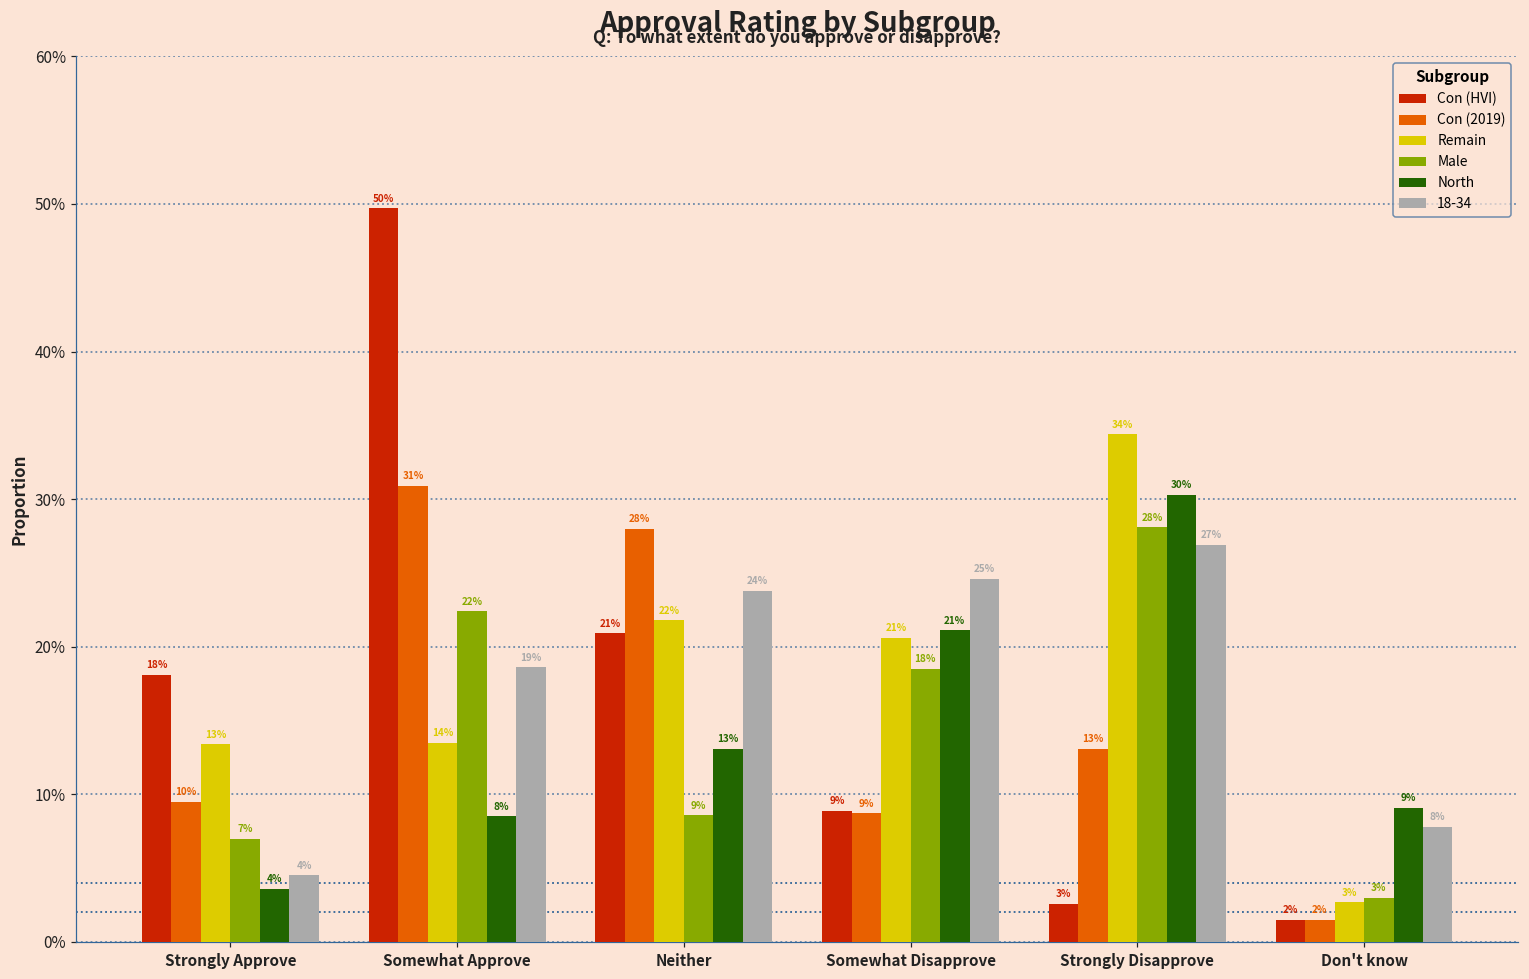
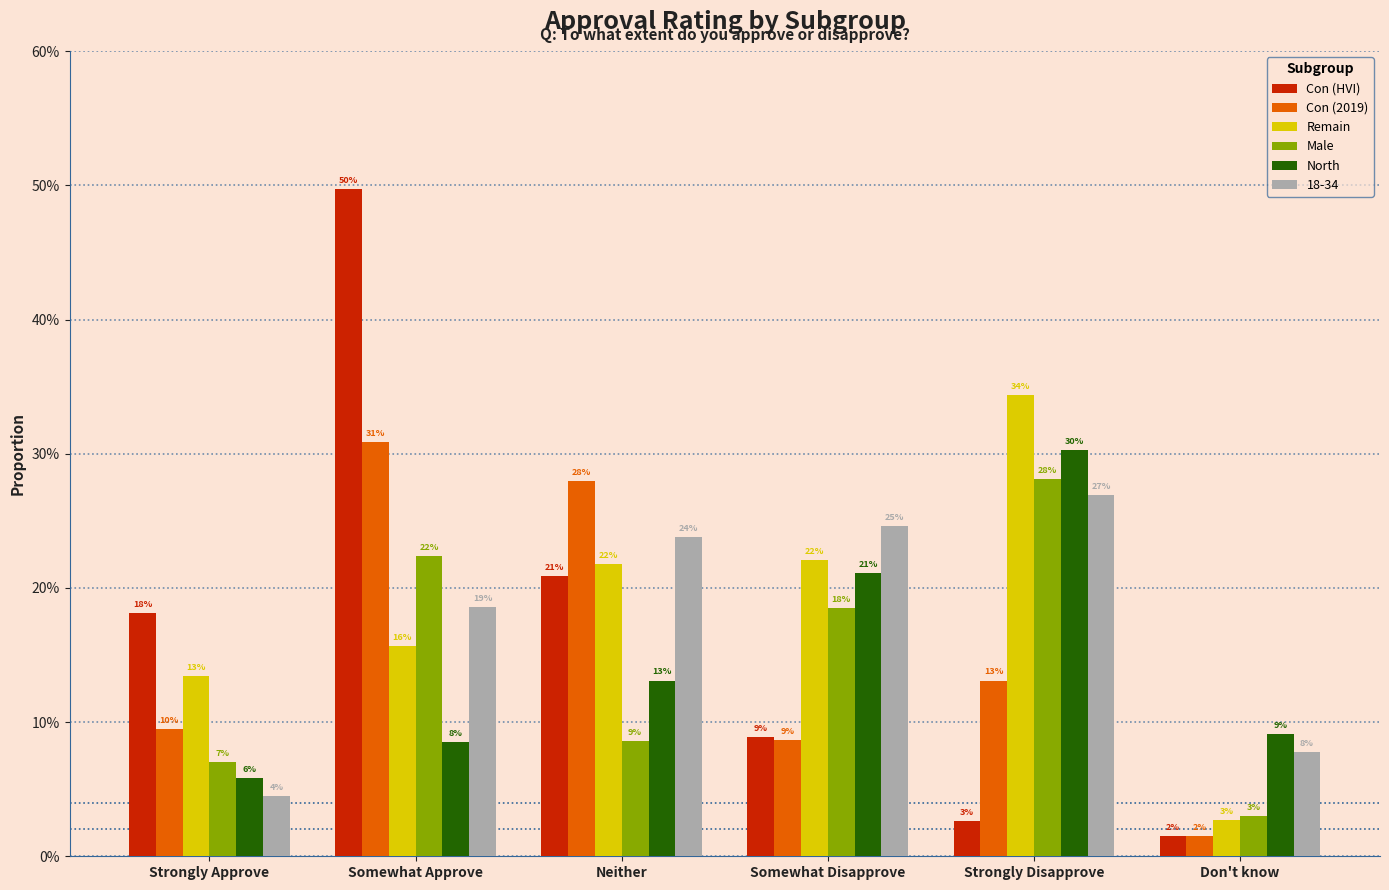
  {
    "Con (HVI)": {
      "Strongly Approve": "18%",
      "Somewhat Approve": "50%",
      "Neither": "21%",
      "Somewhat Disapprove": "9%",
      "Strongly Disapprove": "3%",
      "Don't know": "2%"
    },
    "Con (2019)": {
      "Strongly Approve": "10%",
      "Somewhat Approve": "31%",
      "Neither": "28%",
      "Somewhat Disapprove": "9%",
      "Strongly Disapprove": "13%",
      "Don't know": "2%"
    },
    "Remain": {
      "Strongly Approve": "13%",
-     "Somewhat Approve": "14%",
+     "Somewhat Approve": "16%",
      "Neither": "22%",
-     "Somewhat Disapprove": "21%",
+     "Somewhat Disapprove": "22%",
      "Strongly Disapprove": "34%",
      "Don't know": "3%"
    },
    "Male": {
      "Strongly Approve": "7%",
      "Somewhat Approve": "22%",
      "Neither": "9%",
      "Somewhat Disapprove": "18%",
      "Strongly Disapprove": "28%",
      "Don't know": "3%"
    },
    "North": {
-     "Strongly Approve": "4%",
+     "Strongly Approve": "6%",
      "Somewhat Approve": "8%",
      "Neither": "13%",
      "Somewhat Disapprove": "21%",
      "Strongly Disapprove": "30%",
      "Don't know": "9%"
    },
    "18-34": {
      "Strongly Approve": "4%",
      "Somewhat Approve": "19%",
      "Neither": "24%",
      "Somewhat Disapprove": "25%",
      "Strongly Disapprove": "27%",
      "Don't know": "8%"
    }
  }
